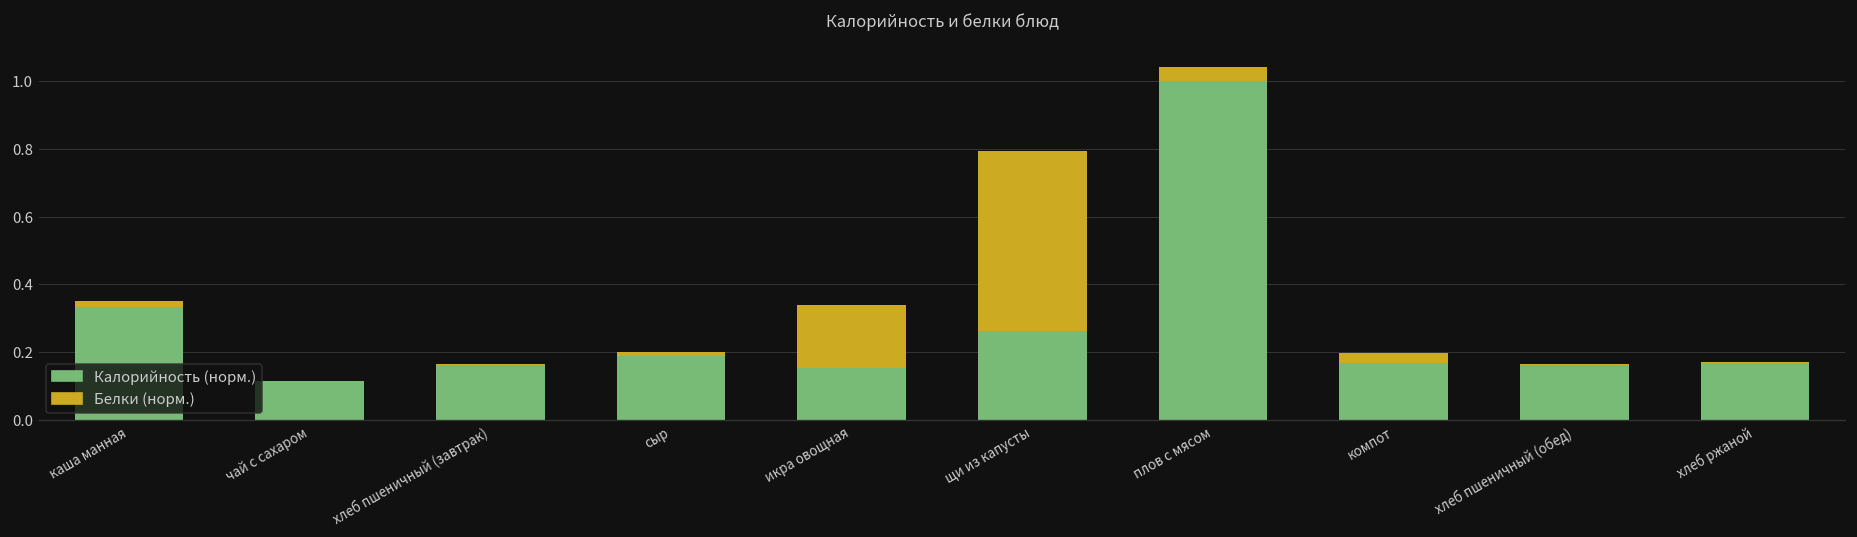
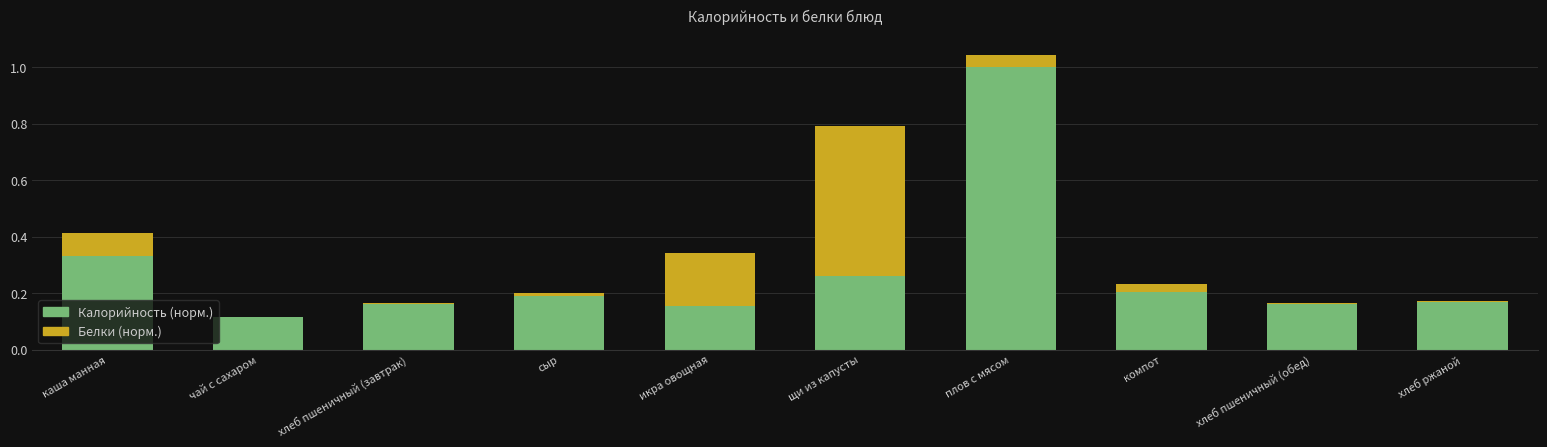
  {
    "Калорийность (норм.)": {
      "каша манная": 0.33,
      "чай с сахаром": 0.11,
      "хлеб пшеничный (завтрак)": 0.16,
      "сыр": 0.19,
      "икра овощная": 0.15,
      "щи из капусты": 0.26,
      "плов с мясом": 1.00,
-     "компот": 0.17,
+     "компот": 0.20,
      "хлеб пшеничный (обед)": 0.16,
      "хлеб ржаной": 0.17
    },
    "Белки (норм.)": {
-     "каша манная": 0.02,
+     "каша манная": 0.08,
      "сыр": 0.01,
      "икра овощная": 0.19,
      "щи из капусты": 0.53,
      "плов с мясом": 0.04,
      "компот": 0.03
    }
  }
